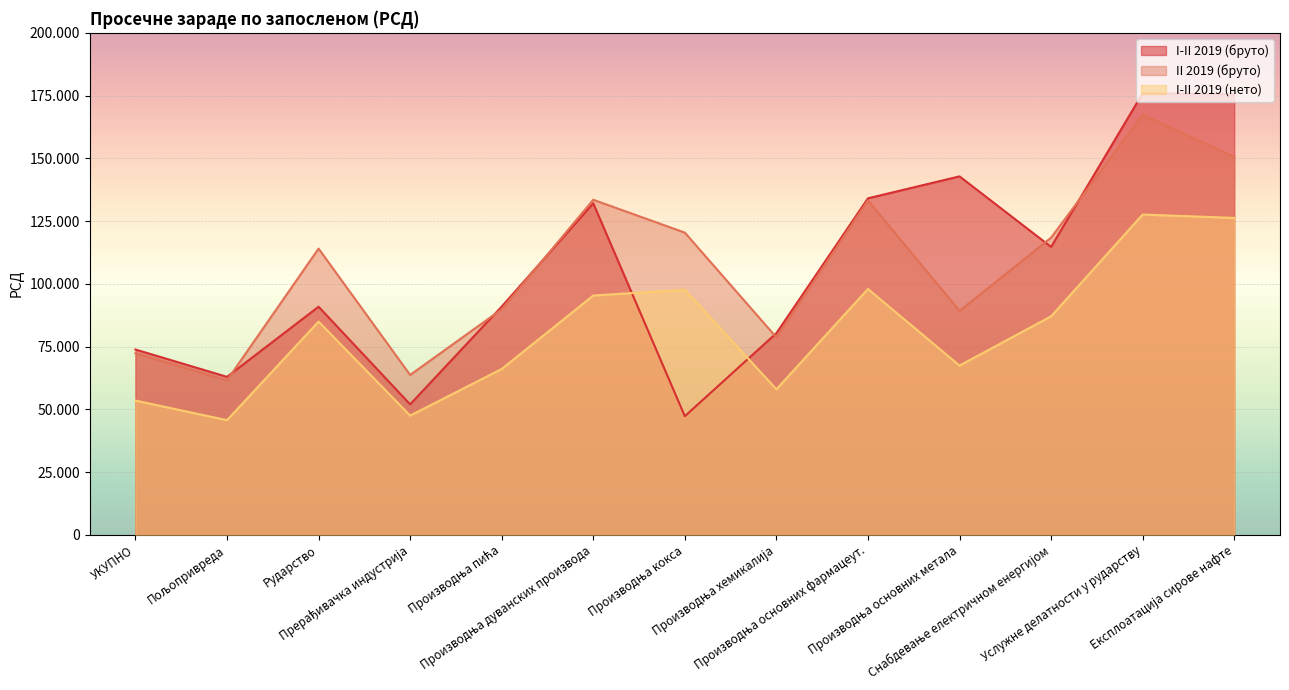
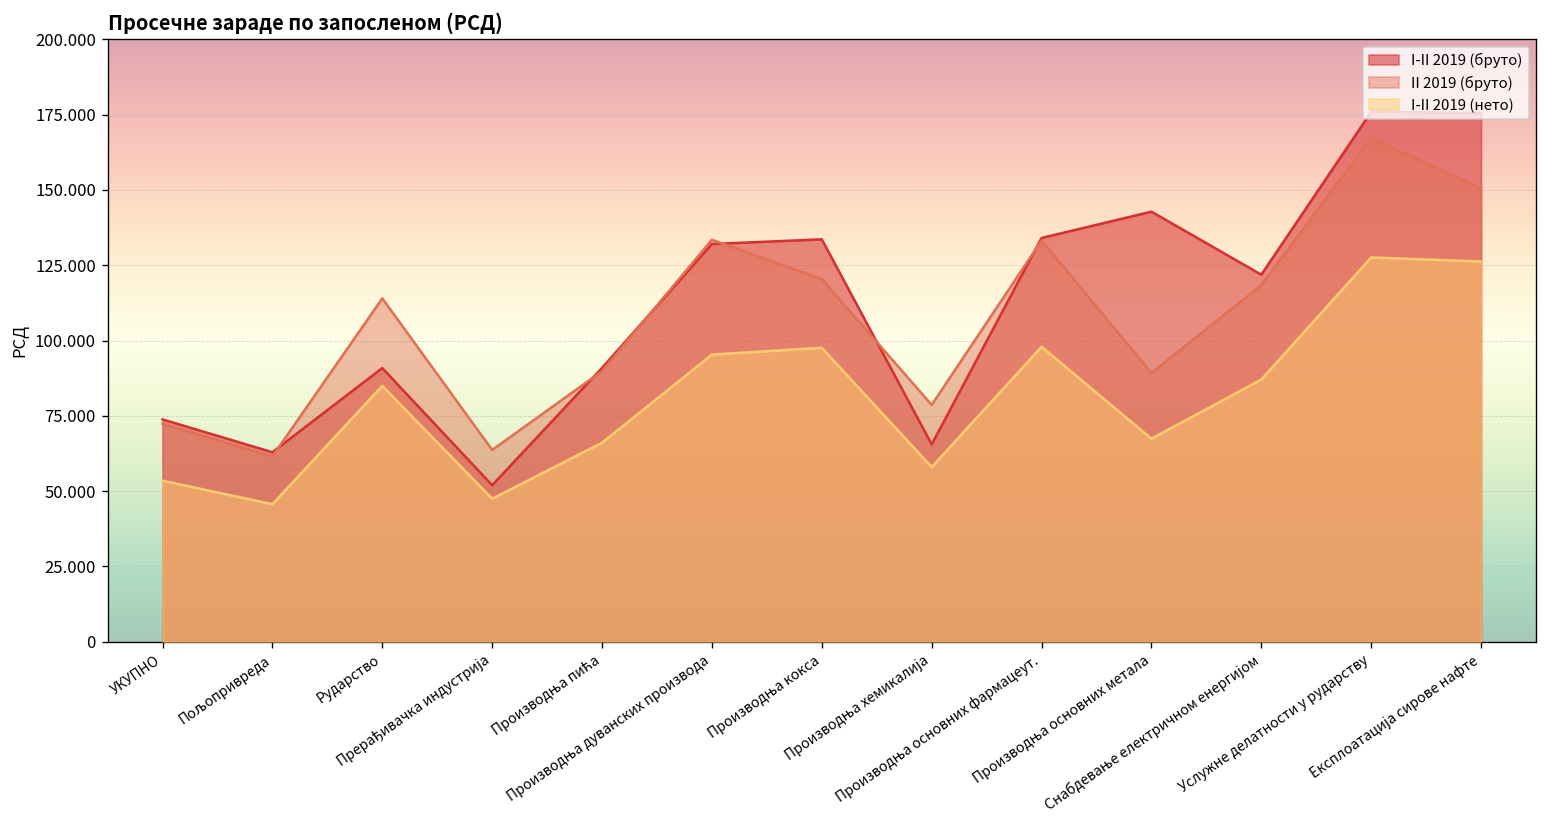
  {
    "I-II 2019 (бруто)": {
      "УКУПНО": 74,
      "Пољопривреда": 63,
      "Рударство": 91,
      "Прерађивачка индустрија": 52,
      "Производња пића": 91,
      "Производња дуванских производа": 132,
-     "Производња кокса": 47,
-     "Производња хемикалија": 80,
+     "Производња кокса": 134,
+     "Производња хемикалија": 66,
      "Производња основних метала": 143,
-     "Снабдевање електричном енергијом": 115
+     "Снабдевање електричном енергијом": 122
    }
  }
